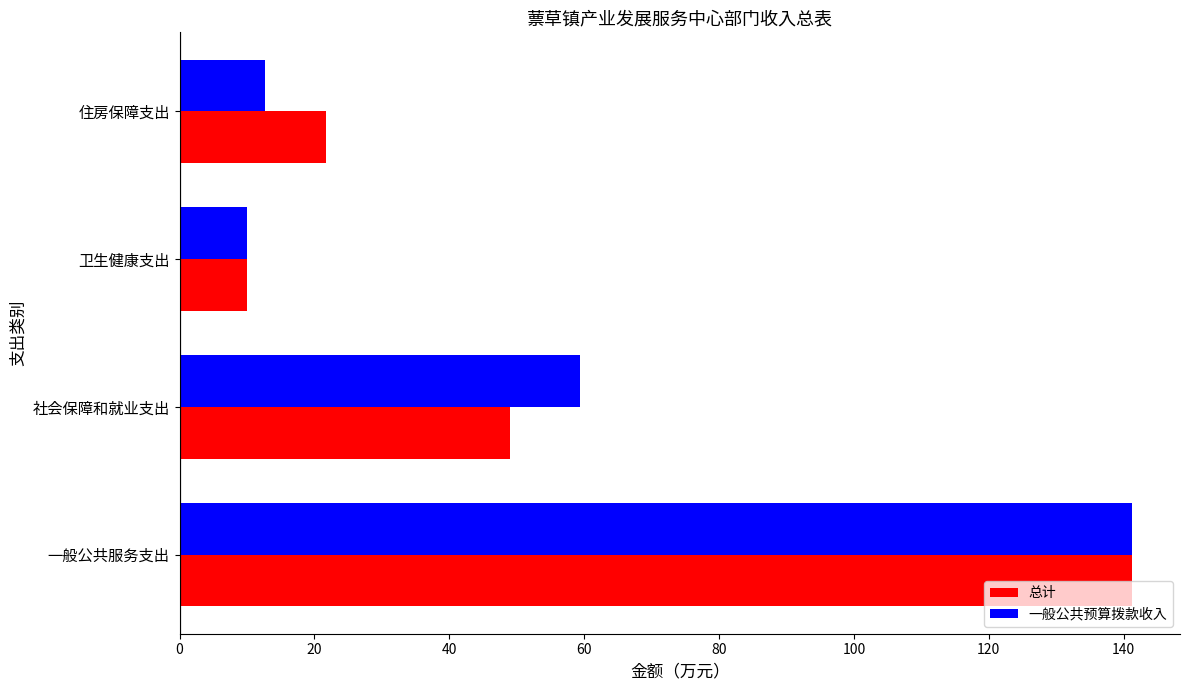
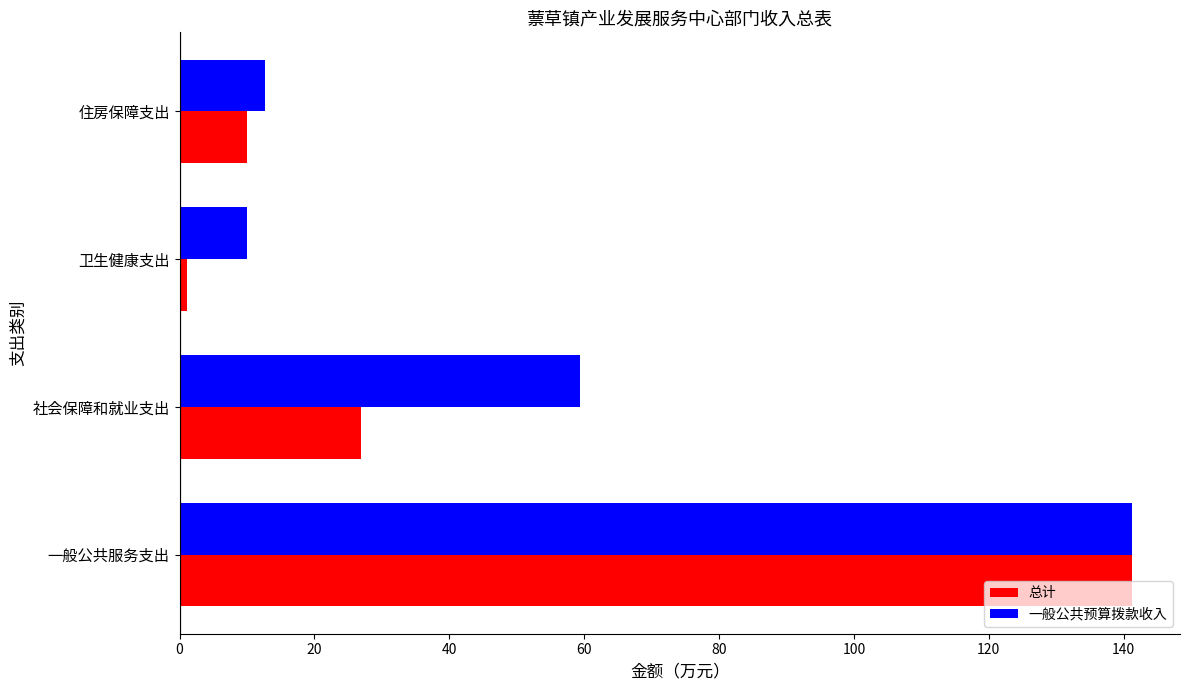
  {
    "总计": {
-     "住房保障支出": 22,
-     "卫生健康支出": 10,
-     "社会保障和就业支出": 49,
+     "住房保障支出": 10,
+     "卫生健康支出": 1,
+     "社会保障和就业支出": 27,
      "一般公共服务支出": 141
    },
    "一般公共预算拨款收入": {
      "住房保障支出": 13,
      "卫生健康支出": 10,
      "社会保障和就业支出": 59,
      "一般公共服务支出": 141
    }
  }
